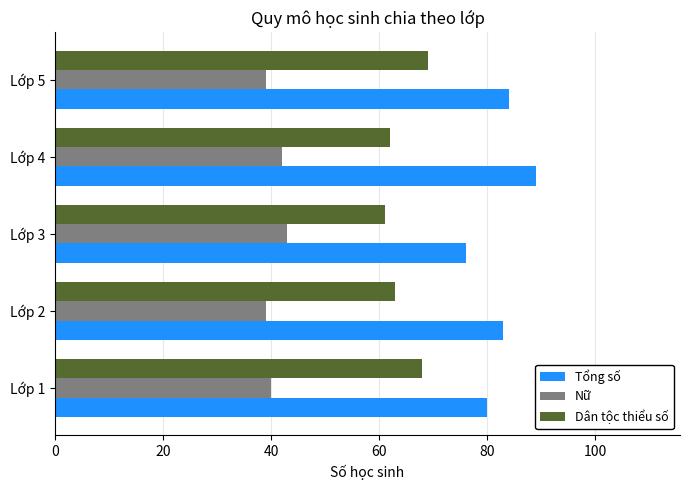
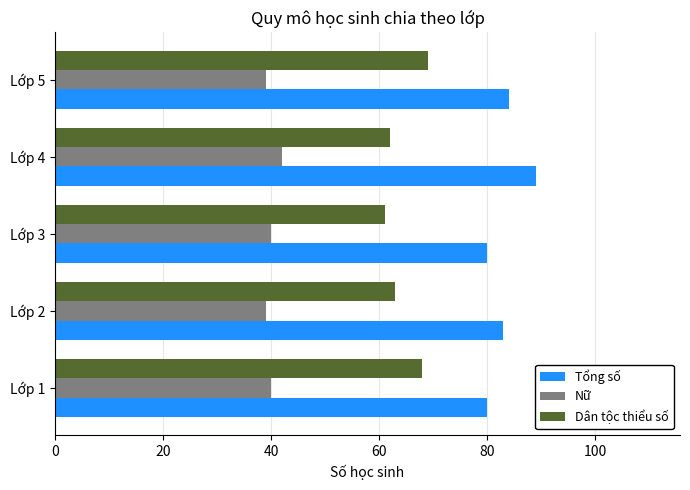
  {
    "Tổng số": {
      "Lớp 5": 84,
      "Lớp 4": 89,
-     "Lớp 3": 76,
+     "Lớp 3": 80,
      "Lớp 2": 83,
      "Lớp 1": 80
    },
    "Nữ": {
      "Lớp 5": 39,
      "Lớp 4": 42,
-     "Lớp 3": 43,
+     "Lớp 3": 40,
      "Lớp 2": 39,
      "Lớp 1": 40
    },
    "Dân tộc thiểu số": {
      "Lớp 5": 69,
      "Lớp 4": 62,
      "Lớp 3": 61,
      "Lớp 2": 63,
      "Lớp 1": 68
    }
  }
